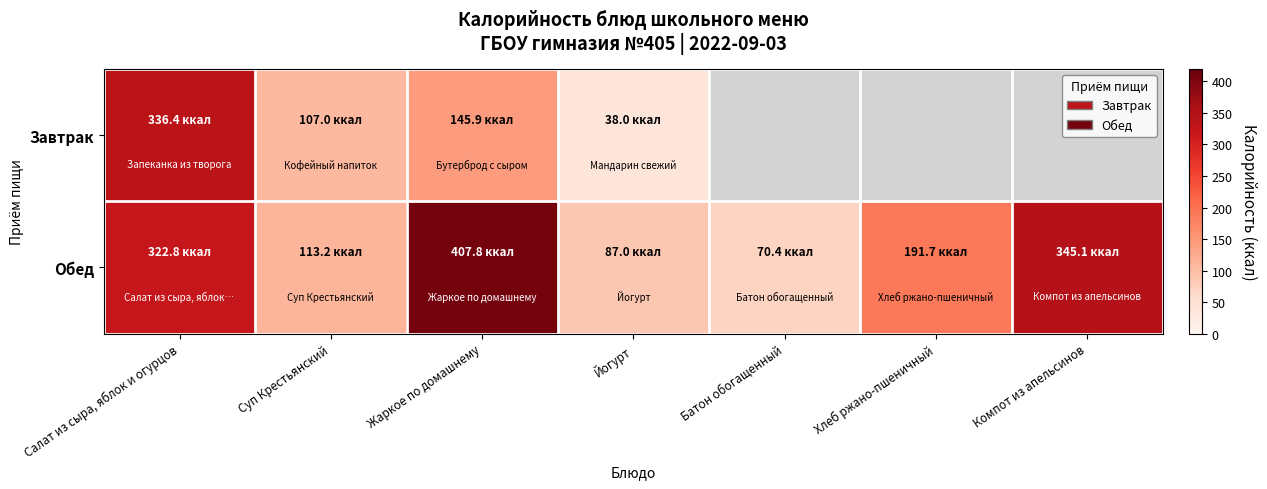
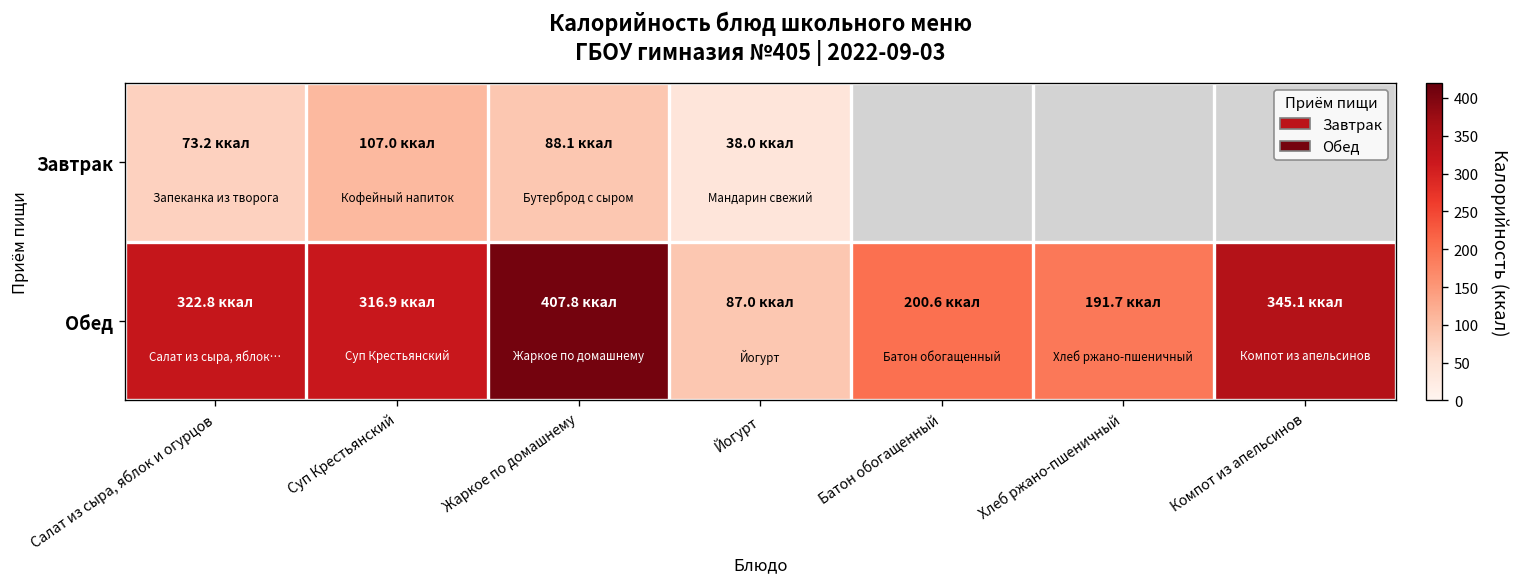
  {
    "Завтрак": {
-     "Салат из сыра, яблок и огурцов": 336.4,
-     "Жаркое по домашнему": 145.9
+     "Салат из сыра, яблок и огурцов": 73.2,
+     "Жаркое по домашнему": 88.1
    },
    "Обед": {
-     "Суп Крестьянский": 113.2,
-     "Батон обогащенный": 70.4
+     "Суп Крестьянский": 316.9,
+     "Батон обогащенный": 200.6
    }
  }
